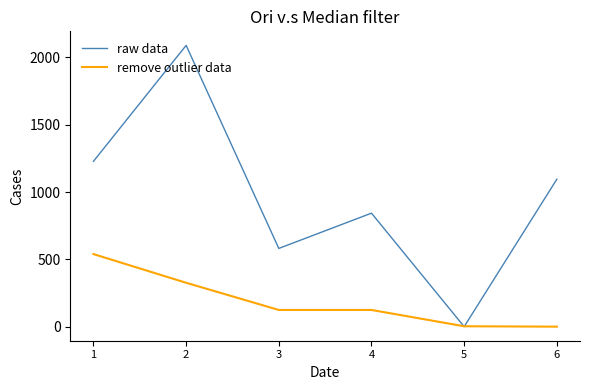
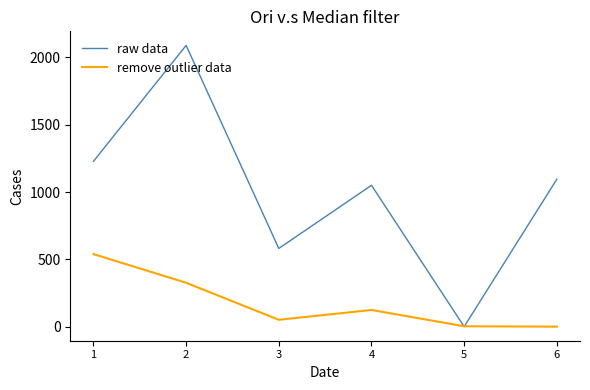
  {
    "raw data": {
      "1": 1230,
      "2": 2090,
      "3": 580,
-     "4": 840,
+     "4": 1050,
      "6": 1100
    },
    "remove outlier data": {
      "1": 540,
      "2": 330,
-     "3": 120,
+     "3": 50,
      "4": 120,
      "6": 0
    }
  }
